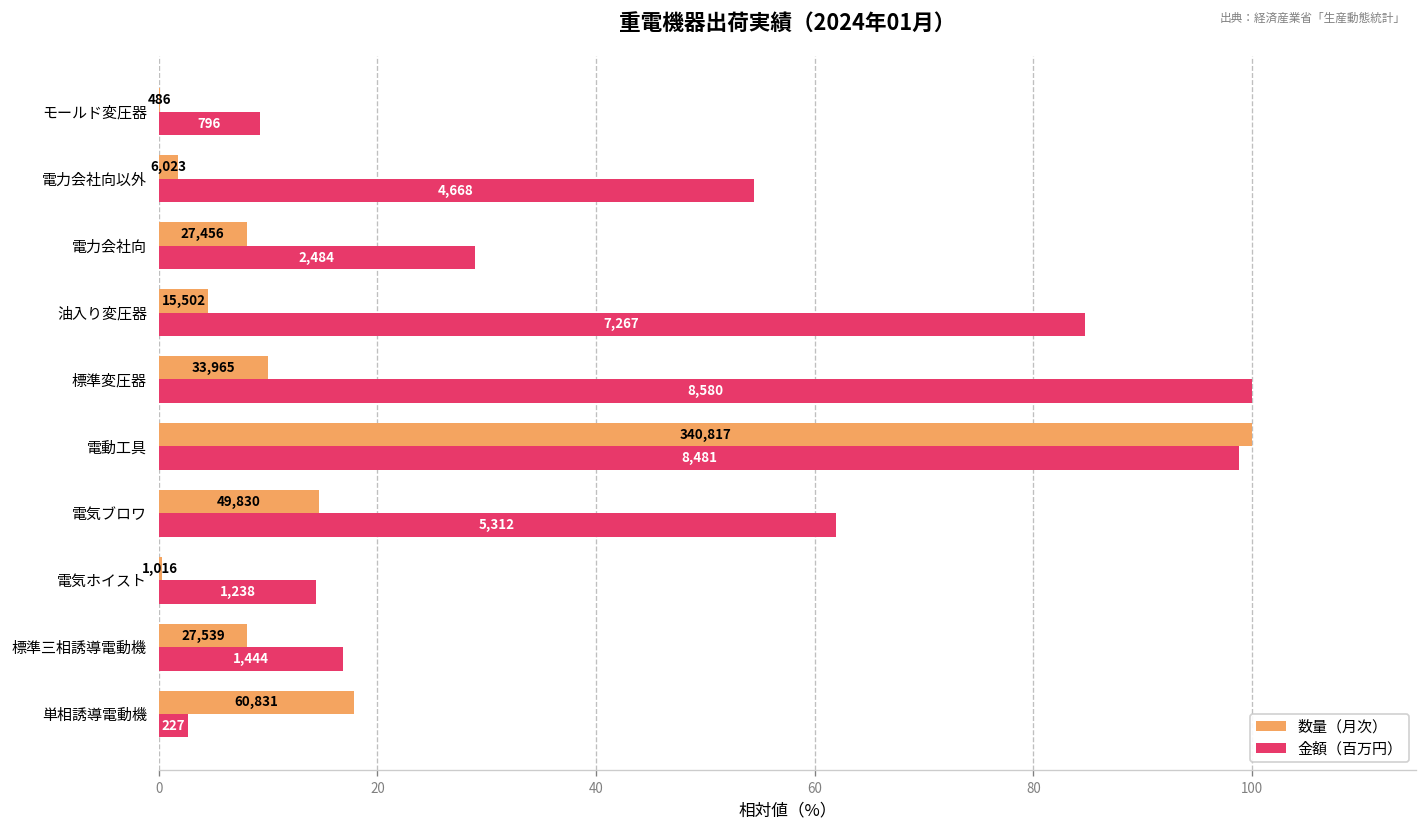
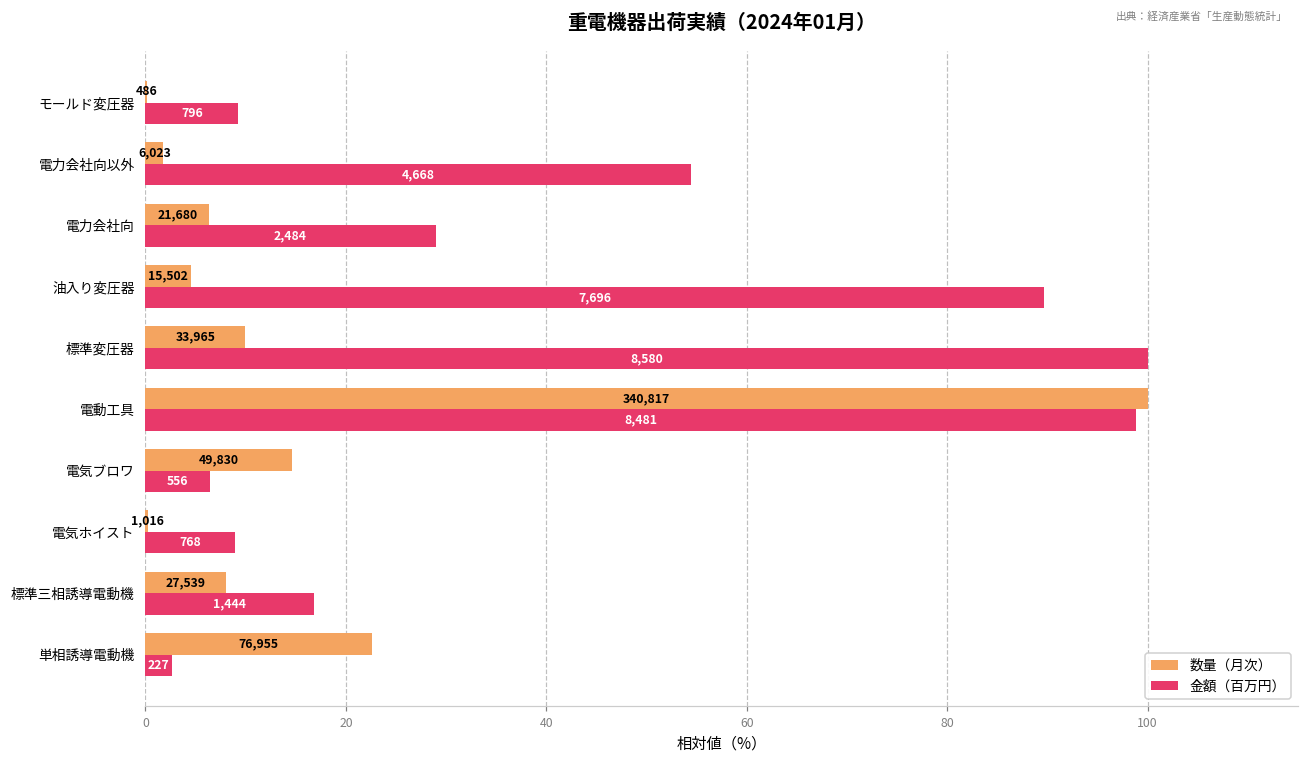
  {
    "数量（月次）": {
-     "電力会社向": "27,456",
-     "単相誘導電動機": "60,831"
+     "電力会社向": "21,680",
+     "単相誘導電動機": "76,955"
    },
    "金額（百万円）": {
-     "油入り変圧器": "7,267",
-     "電気ブロワ": "5,312",
-     "電気ホイスト": "1,238"
+     "油入り変圧器": "7,696",
+     "電気ブロワ": "556",
+     "電気ホイスト": "768"
    }
  }
